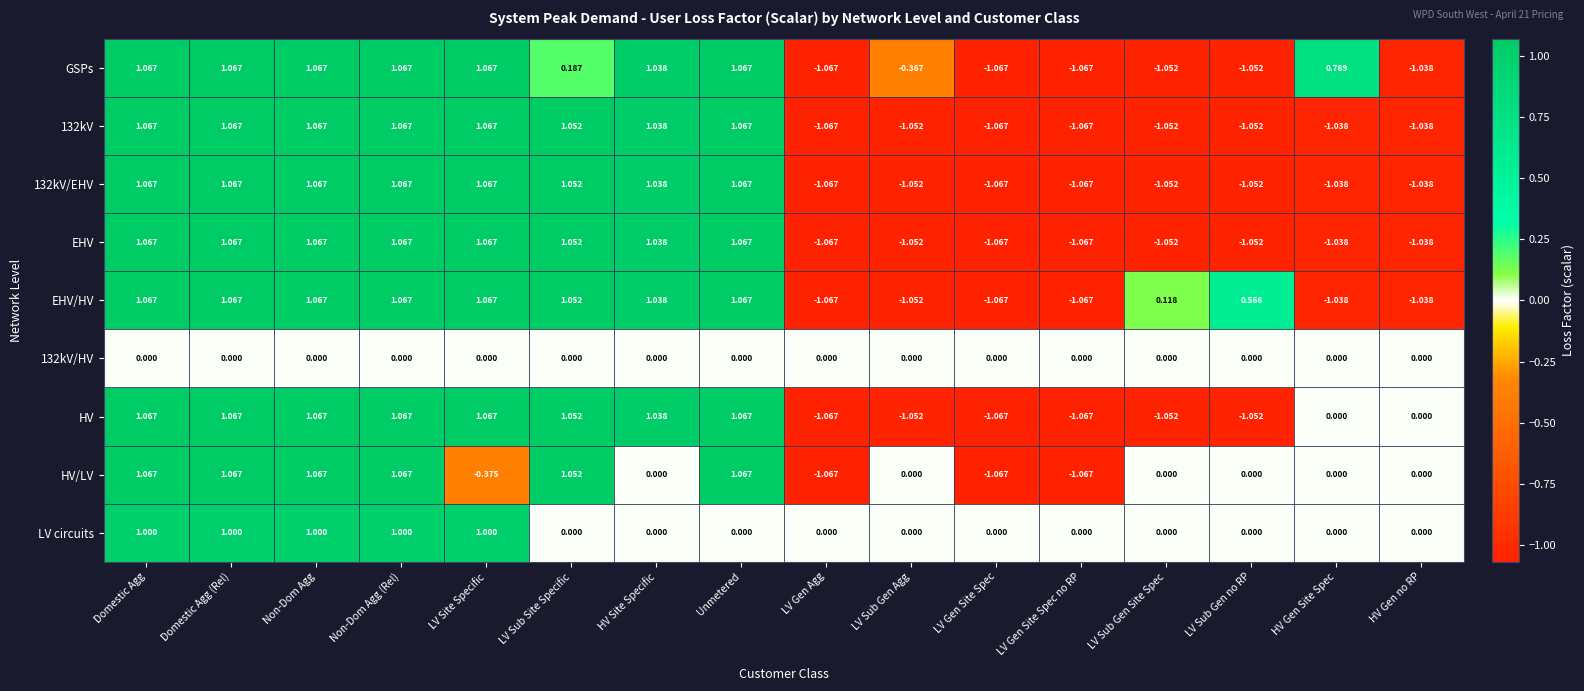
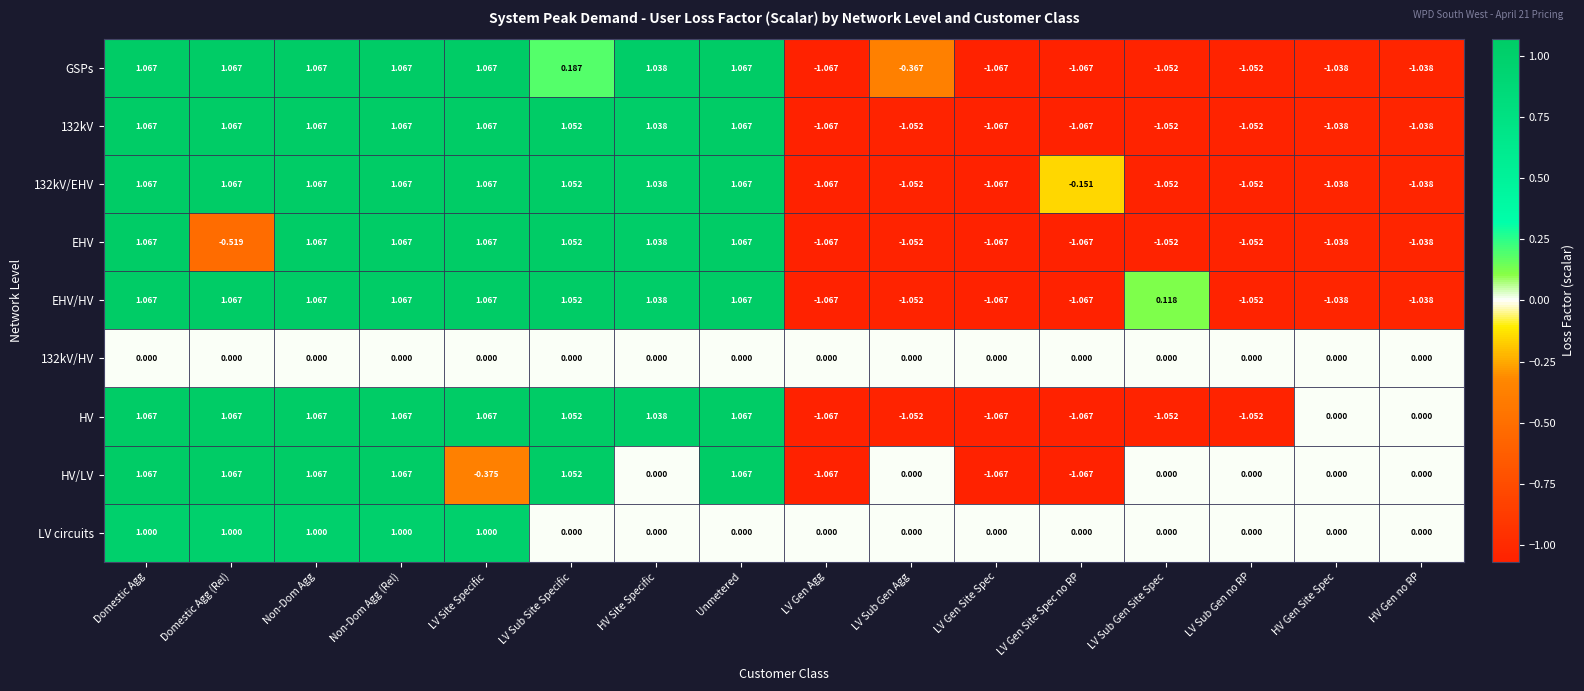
  {
    "GSPs": {
      "Domestic Agg": 1.067,
      "Domestic Agg (Rel)": 1.067,
      "Non-Dom Agg": 1.067,
      "Non-Dom Agg (Rel)": 1.067,
      "LV Site Specific": 1.067,
      "LV Sub Site Specific": 0.187,
      "HV Site Specific": 1.038,
      "Unmetered": 1.067,
      "LV Gen Agg": -1.067,
      "LV Sub Gen Agg": -0.367,
      "LV Gen Site Spec": -1.067,
      "LV Gen Site Spec no RP": -1.067,
      "LV Sub Gen Site Spec": -1.052,
      "LV Sub Gen no RP": -1.052,
-     "HV Gen Site Spec": 0.769,
+     "HV Gen Site Spec": -1.038,
      "HV Gen no RP": -1.038
    },
    "132kV": {
      "Domestic Agg": 1.067,
      "Domestic Agg (Rel)": 1.067,
      "Non-Dom Agg": 1.067,
      "Non-Dom Agg (Rel)": 1.067,
      "LV Site Specific": 1.067,
      "LV Sub Site Specific": 1.052,
      "HV Site Specific": 1.038,
      "Unmetered": 1.067,
      "LV Gen Agg": -1.067,
      "LV Sub Gen Agg": -1.052,
      "LV Gen Site Spec": -1.067,
      "LV Gen Site Spec no RP": -1.067,
      "LV Sub Gen Site Spec": -1.052,
      "LV Sub Gen no RP": -1.052,
      "HV Gen Site Spec": -1.038,
      "HV Gen no RP": -1.038
    },
    "132kV/EHV": {
      "Domestic Agg": 1.067,
      "Domestic Agg (Rel)": 1.067,
      "Non-Dom Agg": 1.067,
      "Non-Dom Agg (Rel)": 1.067,
      "LV Site Specific": 1.067,
      "LV Sub Site Specific": 1.052,
      "HV Site Specific": 1.038,
      "Unmetered": 1.067,
      "LV Gen Agg": -1.067,
      "LV Sub Gen Agg": -1.052,
      "LV Gen Site Spec": -1.067,
-     "LV Gen Site Spec no RP": -1.067,
+     "LV Gen Site Spec no RP": -0.151,
      "LV Sub Gen Site Spec": -1.052,
      "LV Sub Gen no RP": -1.052,
      "HV Gen Site Spec": -1.038,
      "HV Gen no RP": -1.038
    },
    "EHV": {
      "Domestic Agg": 1.067,
-     "Domestic Agg (Rel)": 1.067,
+     "Domestic Agg (Rel)": -0.519,
      "Non-Dom Agg": 1.067,
      "Non-Dom Agg (Rel)": 1.067,
      "LV Site Specific": 1.067,
      "LV Sub Site Specific": 1.052,
      "HV Site Specific": 1.038,
      "Unmetered": 1.067,
      "LV Gen Agg": -1.067,
      "LV Sub Gen Agg": -1.052,
      "LV Gen Site Spec": -1.067,
      "LV Gen Site Spec no RP": -1.067,
      "LV Sub Gen Site Spec": -1.052,
      "LV Sub Gen no RP": -1.052,
      "HV Gen Site Spec": -1.038,
      "HV Gen no RP": -1.038
    },
    "EHV/HV": {
      "Domestic Agg": 1.067,
      "Domestic Agg (Rel)": 1.067,
      "Non-Dom Agg": 1.067,
      "Non-Dom Agg (Rel)": 1.067,
      "LV Site Specific": 1.067,
      "LV Sub Site Specific": 1.052,
      "HV Site Specific": 1.038,
      "Unmetered": 1.067,
      "LV Gen Agg": -1.067,
      "LV Sub Gen Agg": -1.052,
      "LV Gen Site Spec": -1.067,
      "LV Gen Site Spec no RP": -1.067,
      "LV Sub Gen Site Spec": 0.118,
-     "LV Sub Gen no RP": 0.566,
+     "LV Sub Gen no RP": -1.052,
      "HV Gen Site Spec": -1.038,
      "HV Gen no RP": -1.038
    },
    "132kV/HV": {
      "Domestic Agg": 0.000,
      "Domestic Agg (Rel)": 0.000,
      "Non-Dom Agg": 0.000,
      "Non-Dom Agg (Rel)": 0.000,
      "LV Site Specific": 0.000,
      "LV Sub Site Specific": 0.000,
      "HV Site Specific": 0.000,
      "Unmetered": 0.000,
      "LV Gen Agg": 0.000,
      "LV Sub Gen Agg": 0.000,
      "LV Gen Site Spec": 0.000,
      "LV Gen Site Spec no RP": 0.000,
      "LV Sub Gen Site Spec": 0.000,
      "LV Sub Gen no RP": 0.000,
      "HV Gen Site Spec": 0.000,
      "HV Gen no RP": 0.000
    },
    "HV": {
      "Domestic Agg": 1.067,
      "Domestic Agg (Rel)": 1.067,
      "Non-Dom Agg": 1.067,
      "Non-Dom Agg (Rel)": 1.067,
      "LV Site Specific": 1.067,
      "LV Sub Site Specific": 1.052,
      "HV Site Specific": 1.038,
      "Unmetered": 1.067,
      "LV Gen Agg": -1.067,
      "LV Sub Gen Agg": -1.052,
      "LV Gen Site Spec": -1.067,
      "LV Gen Site Spec no RP": -1.067,
      "LV Sub Gen Site Spec": -1.052,
      "LV Sub Gen no RP": -1.052,
      "HV Gen Site Spec": 0.000,
      "HV Gen no RP": 0.000
    },
    "HV/LV": {
      "Domestic Agg": 1.067,
      "Domestic Agg (Rel)": 1.067,
      "Non-Dom Agg": 1.067,
      "Non-Dom Agg (Rel)": 1.067,
      "LV Site Specific": -0.375,
      "LV Sub Site Specific": 1.052,
      "HV Site Specific": 0.000,
      "Unmetered": 1.067,
      "LV Gen Agg": -1.067,
      "LV Sub Gen Agg": 0.000,
      "LV Gen Site Spec": -1.067,
      "LV Gen Site Spec no RP": -1.067,
      "LV Sub Gen Site Spec": 0.000,
      "LV Sub Gen no RP": 0.000,
      "HV Gen Site Spec": 0.000,
      "HV Gen no RP": 0.000
    },
    "LV circuits": {
      "Domestic Agg": 1.000,
      "Domestic Agg (Rel)": 1.000,
      "Non-Dom Agg": 1.000,
      "Non-Dom Agg (Rel)": 1.000,
      "LV Site Specific": 1.000,
      "LV Sub Site Specific": 0.000,
      "HV Site Specific": 0.000,
      "Unmetered": 0.000,
      "LV Gen Agg": 0.000,
      "LV Sub Gen Agg": 0.000,
      "LV Gen Site Spec": 0.000,
      "LV Gen Site Spec no RP": 0.000,
      "LV Sub Gen Site Spec": 0.000,
      "LV Sub Gen no RP": 0.000,
      "HV Gen Site Spec": 0.000,
      "HV Gen no RP": 0.000
    }
  }
